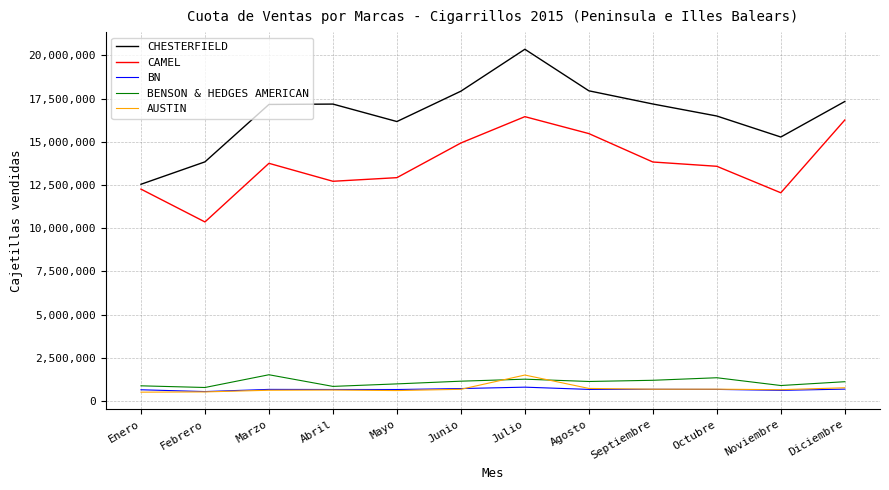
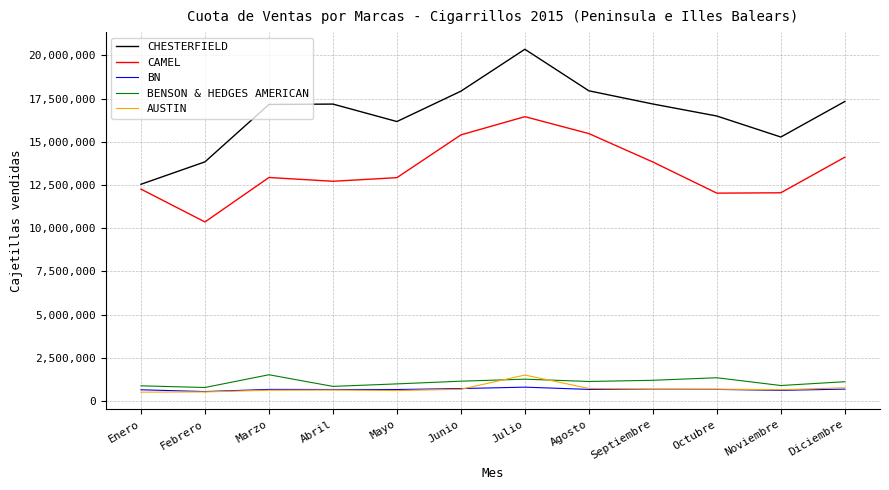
  {
    "CHESTERFIELD": {
      "Enero": "12,500,000",
      "Febrero": "13,800,000",
      "Abril": "17,200,000",
      "Mayo": "16,200,000",
      "Junio": "17,900,000",
      "Julio": "20,400,000",
      "Agosto": "17,900,000",
      "Septiembre": "17,200,000",
      "Octubre": "16,500,000",
      "Noviembre": "15,300,000",
      "Diciembre": "17,300,000"
    },
    "CAMEL": {
      "Enero": "12,300,000",
      "Febrero": "10,400,000",
-     "Marzo": "13,800,000",
+     "Marzo": "12,900,000",
      "Abril": "12,700,000",
      "Mayo": "12,900,000",
-     "Junio": "14,900,000",
+     "Junio": "15,400,000",
      "Julio": "16,500,000",
      "Agosto": "15,500,000",
      "Septiembre": "13,800,000",
-     "Octubre": "13,600,000",
+     "Octubre": "12,000,000",
      "Noviembre": "12,000,000",
-     "Diciembre": "16,300,000"
+     "Diciembre": "14,100,000"
    },
    "BN": {
      "Julio": "800,000"
    },
    "BENSON & HEDGES AMERICAN": {
      "Enero": "900,000",
      "Febrero": "800,000",
      "Marzo": "1,500,000",
      "Abril": "800,000",
      "Mayo": "1,000,000",
      "Junio": "1,100,000",
      "Julio": "1,300,000",
      "Agosto": "1,100,000",
      "Septiembre": "1,200,000",
      "Octubre": "1,300,000",
      "Noviembre": "900,000",
      "Diciembre": "1,100,000"
    },
    "AUSTIN": {
      "Julio": "1,500,000"
    }
  }
